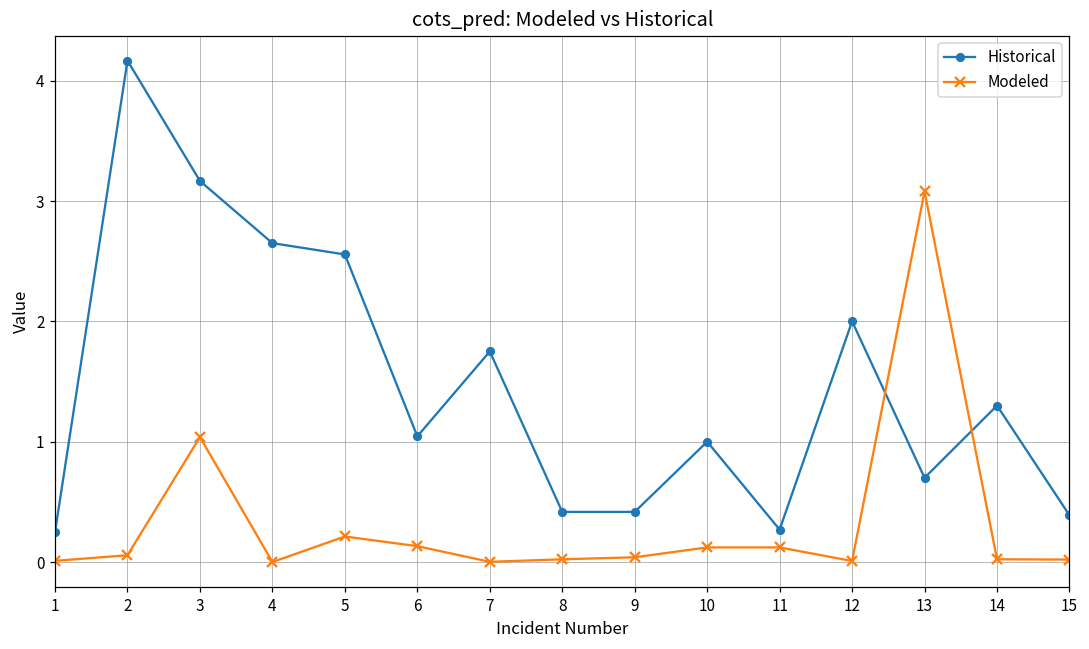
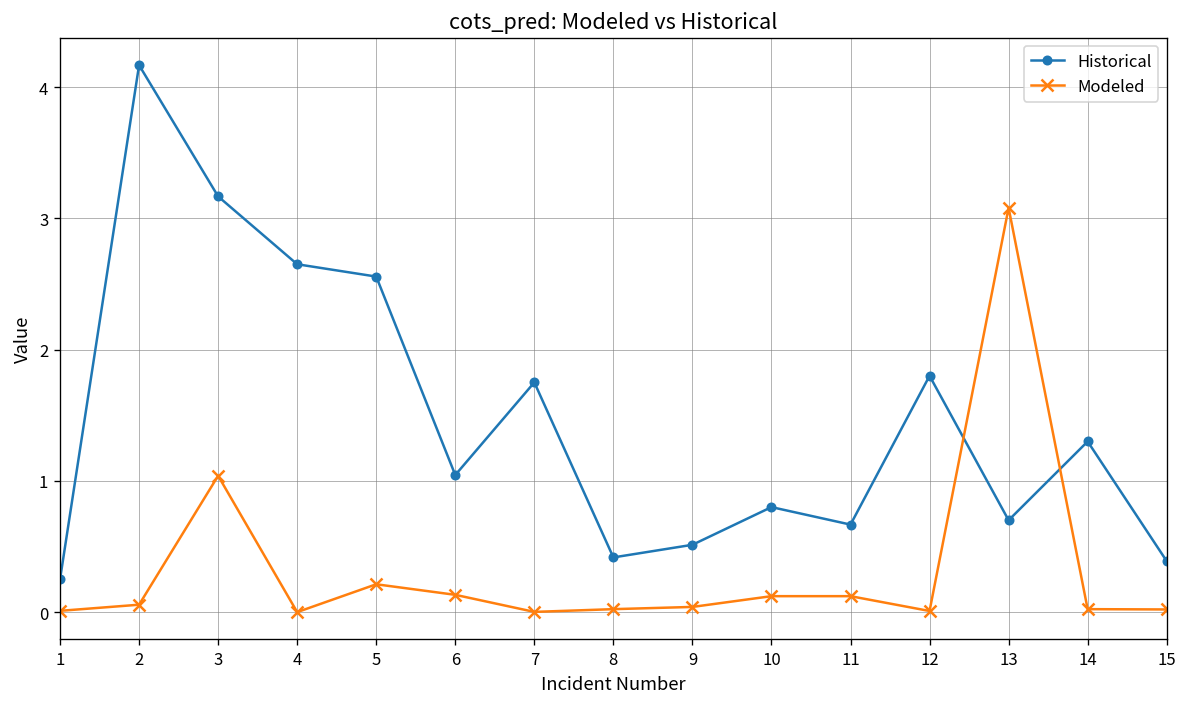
  {
    "Historical": {
      "1": 0.25,
      "2": 4.17,
      "3": 3.17,
      "4": 2.65,
      "5": 2.56,
      "6": 1.04,
      "7": 1.75,
      "8": 0.42,
-     "9": 0.42,
-     "10": 1.0,
-     "11": 0.27,
-     "12": 2.0,
+     "9": 0.51,
+     "10": 0.8,
+     "11": 0.67,
+     "12": 1.8,
      "13": 0.70,
      "14": 1.30,
      "15": 0.39
    },
    "Modeled": {
      "1": 0.01,
      "2": 0.06,
      "3": 1.04,
      "4": 0.00,
      "5": 0.21,
      "6": 0.13,
      "7": 0.00,
      "8": 0.02,
      "9": 0.04,
      "10": 0.12,
      "11": 0.12,
      "12": 0.01,
      "13": 3.08,
      "14": 0.02,
      "15": 0.02
    }
  }
